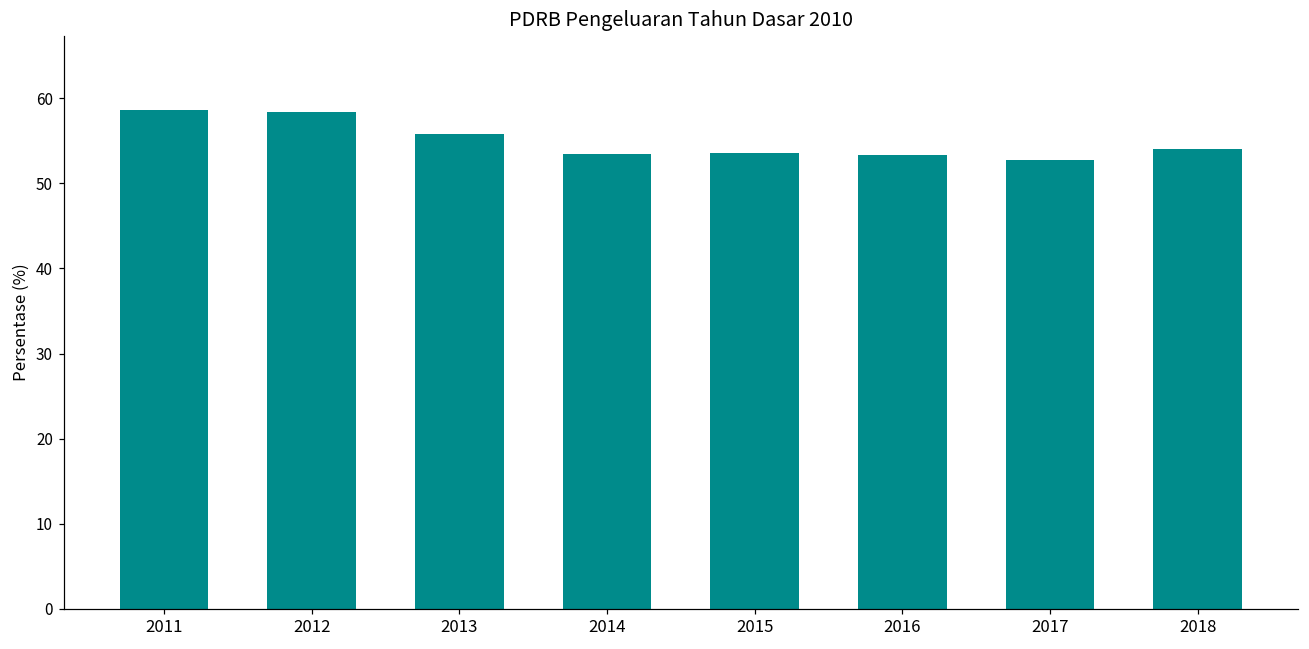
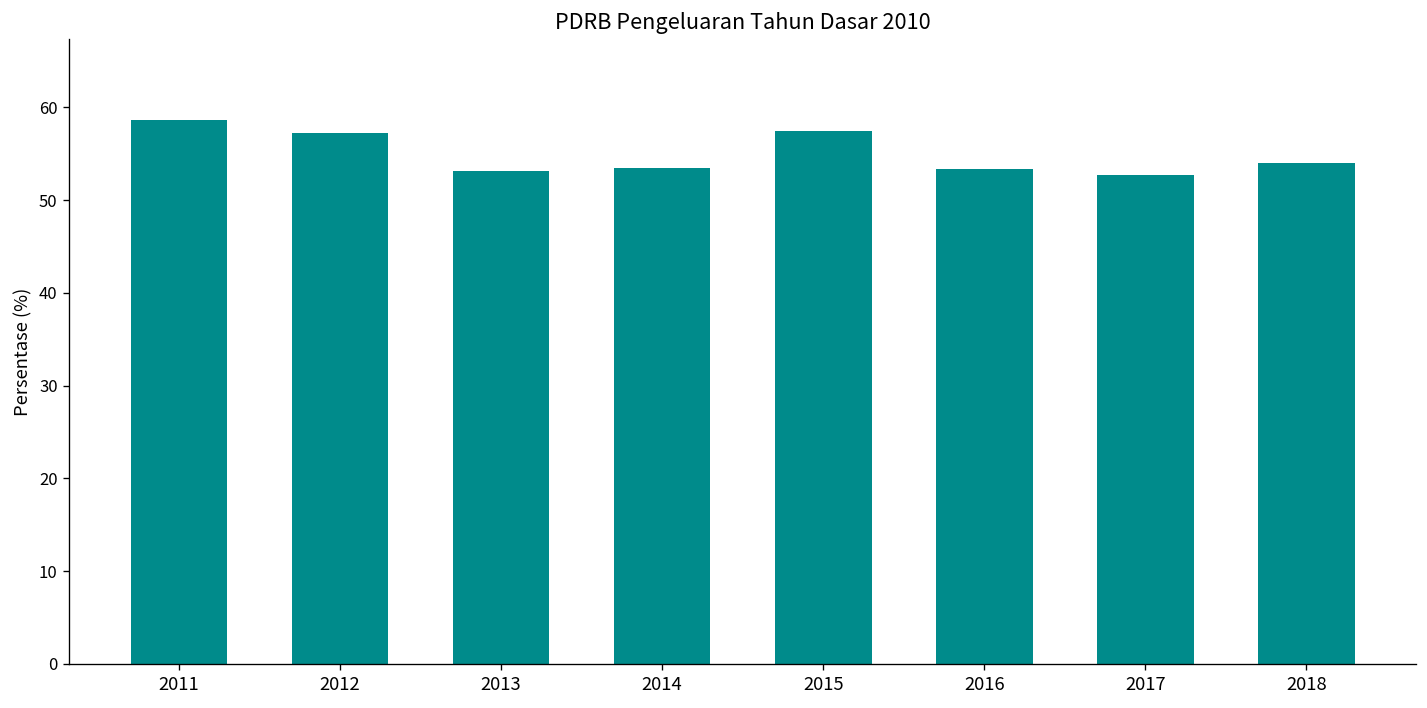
  {
    "2011": 59,
-   "2012": 58,
-   "2013": 56,
+   "2012": 57,
+   "2013": 53,
    "2014": 53,
-   "2015": 54,
+   "2015": 57,
    "2016": 53,
    "2017": 53,
    "2018": 54
  }
